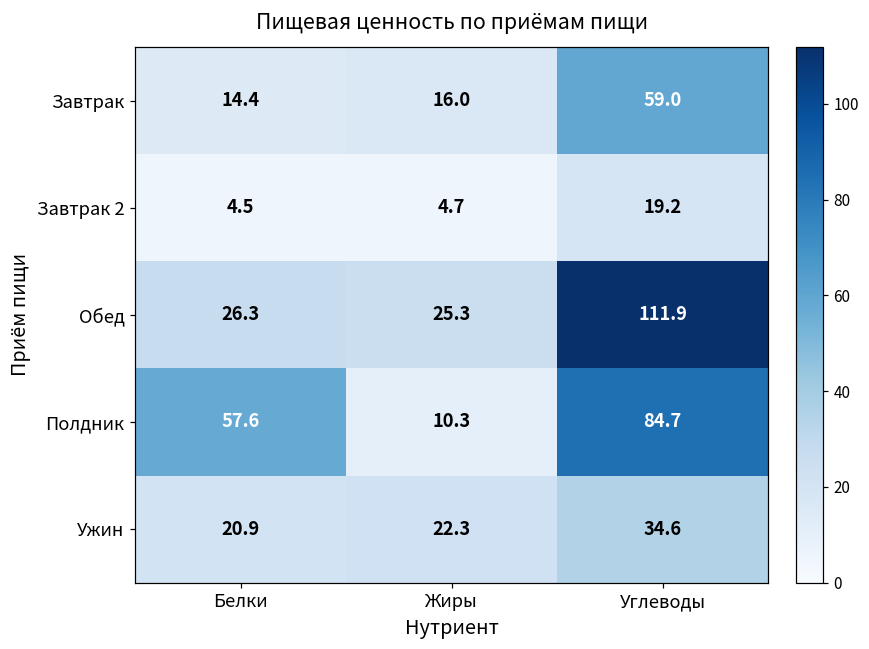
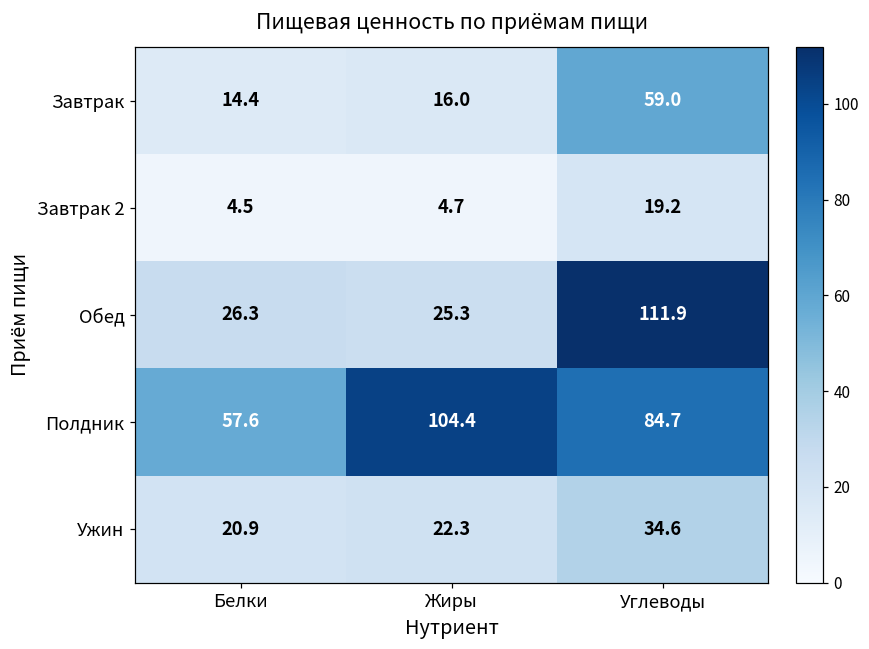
  {
    "Завтрак": {
      "Белки": 14.4,
      "Жиры": 16.0,
      "Углеводы": 59.0
    },
    "Завтрак 2": {
      "Белки": 4.5,
      "Жиры": 4.7,
      "Углеводы": 19.2
    },
    "Обед": {
      "Белки": 26.3,
      "Жиры": 25.3,
      "Углеводы": 111.9
    },
    "Полдник": {
      "Белки": 57.6,
-     "Жиры": 10.3,
+     "Жиры": 104.4,
      "Углеводы": 84.7
    },
    "Ужин": {
      "Белки": 20.9,
      "Жиры": 22.3,
      "Углеводы": 34.6
    }
  }
